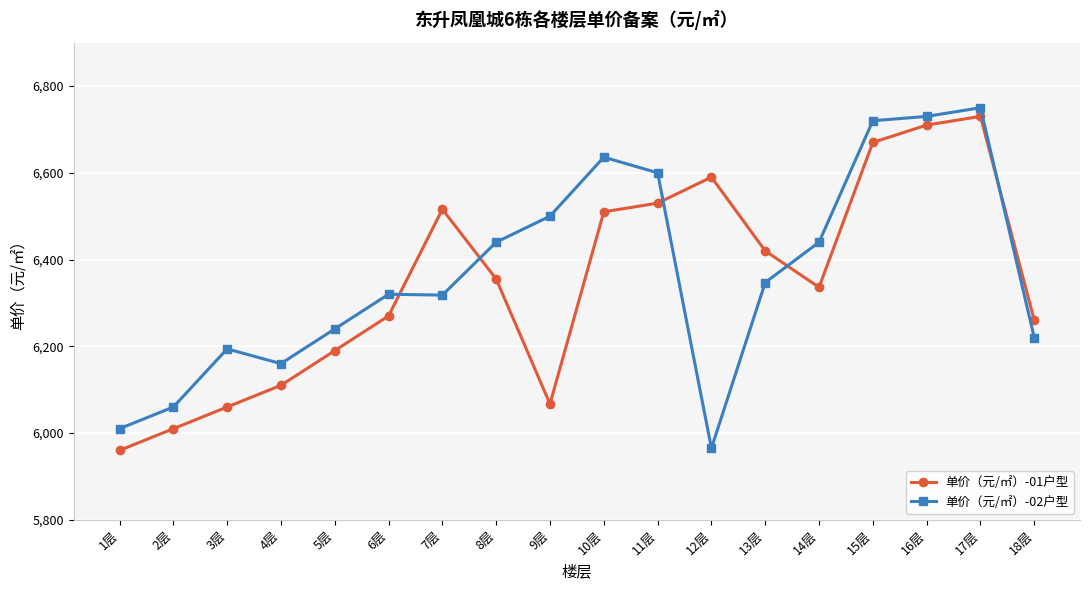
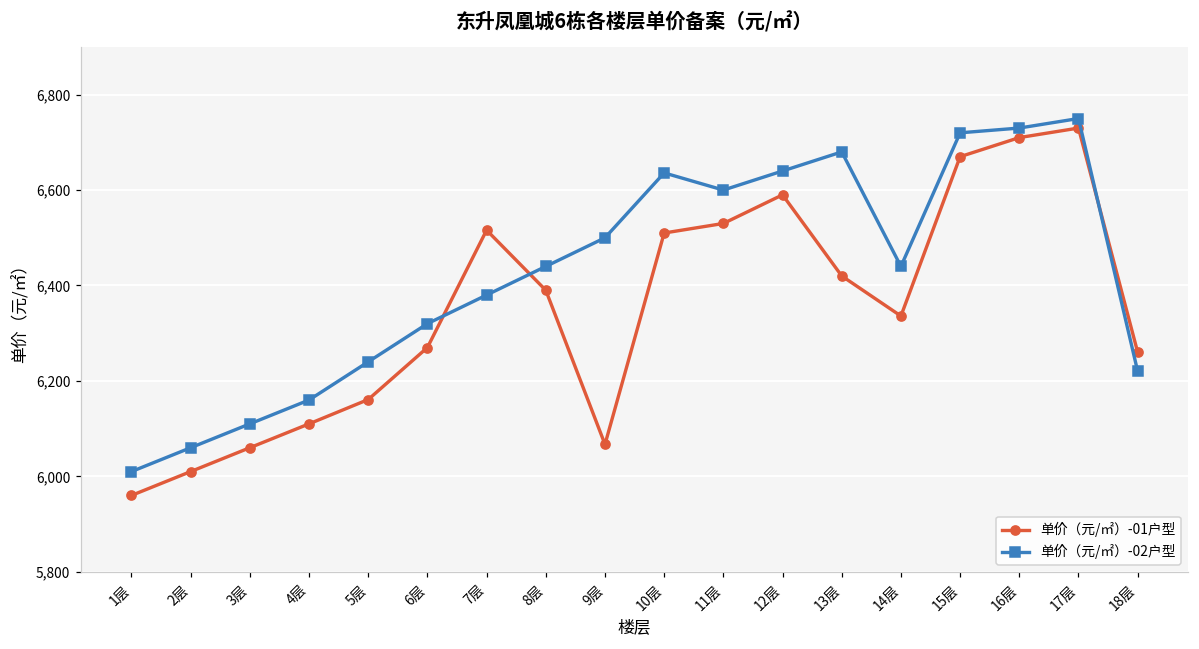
  {
    "单价（元/㎡）-01户型": {
      "1层": "5,960",
      "2层": "6,010",
      "3层": "6,060",
      "4层": "6,110",
-     "5层": "6,190",
+     "5层": "6,160",
      "6层": "6,270",
      "7层": "6,520",
-     "8层": "6,360",
+     "8层": "6,390",
      "9层": "6,070",
      "10层": "6,510",
      "11层": "6,530",
      "12层": "6,590",
      "13层": "6,420",
      "14层": "6,340",
      "15层": "6,670",
      "16层": "6,710",
      "17层": "6,730",
      "18层": "6,260"
    },
    "单价（元/㎡）-02户型": {
      "1层": "6,010",
      "2层": "6,060",
-     "3层": "6,190",
+     "3层": "6,110",
      "4层": "6,160",
      "5层": "6,240",
      "6层": "6,320",
-     "7层": "6,320",
+     "7层": "6,380",
      "8层": "6,440",
      "9层": "6,500",
      "10层": "6,640",
      "11层": "6,600",
-     "12层": "5,970",
-     "13层": "6,350",
+     "12层": "6,640",
+     "13层": "6,680",
      "14层": "6,440",
      "15层": "6,720",
      "16层": "6,730",
      "17层": "6,750",
      "18层": "6,220"
    }
  }
